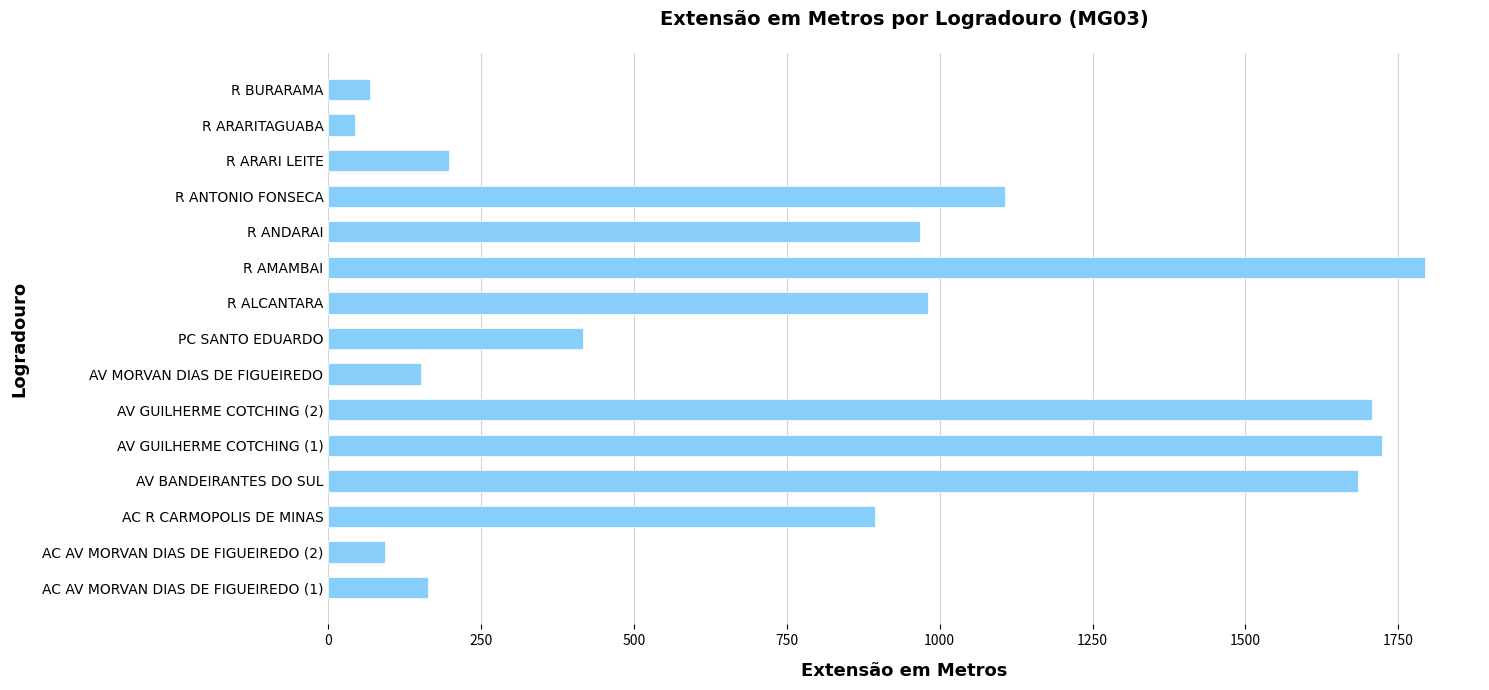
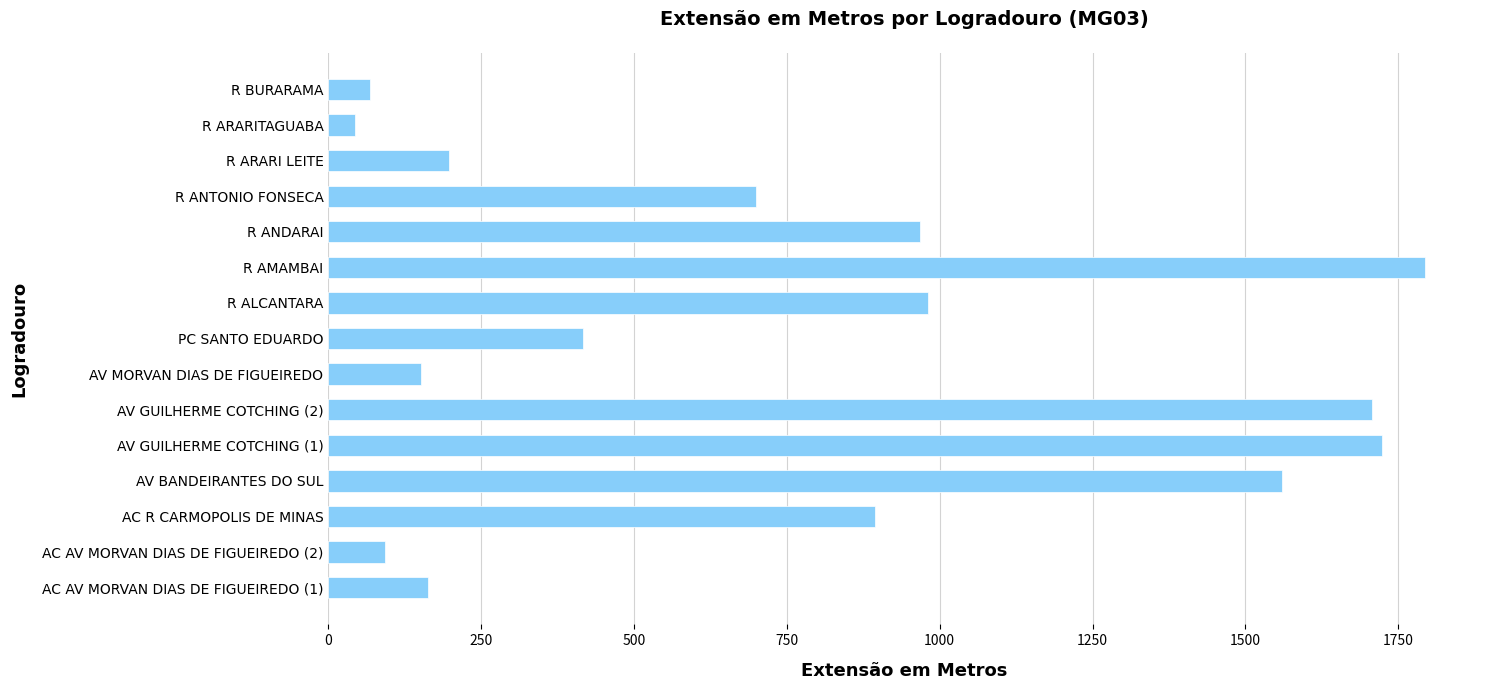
  {
    "R BURARAMA": 70,
    "R ARARITAGUABA": 40,
    "R ARARI LEITE": 200,
-   "R ANTONIO FONSECA": 1110,
+   "R ANTONIO FONSECA": 700,
    "R ANDARAI": 970,
    "R AMAMBAI": 1790,
    "R ALCANTARA": 980,
    "PC SANTO EDUARDO": 420,
    "AV MORVAN DIAS DE FIGUEIREDO": 150,
    "AV GUILHERME COTCHING (2)": 1710,
    "AV GUILHERME COTCHING (1)": 1720,
-   "AV BANDEIRANTES DO SUL": 1680,
+   "AV BANDEIRANTES DO SUL": 1560,
    "AC R CARMOPOLIS DE MINAS": 890,
    "AC AV MORVAN DIAS DE FIGUEIREDO (2)": 90,
    "AC AV MORVAN DIAS DE FIGUEIREDO (1)": 160
  }
